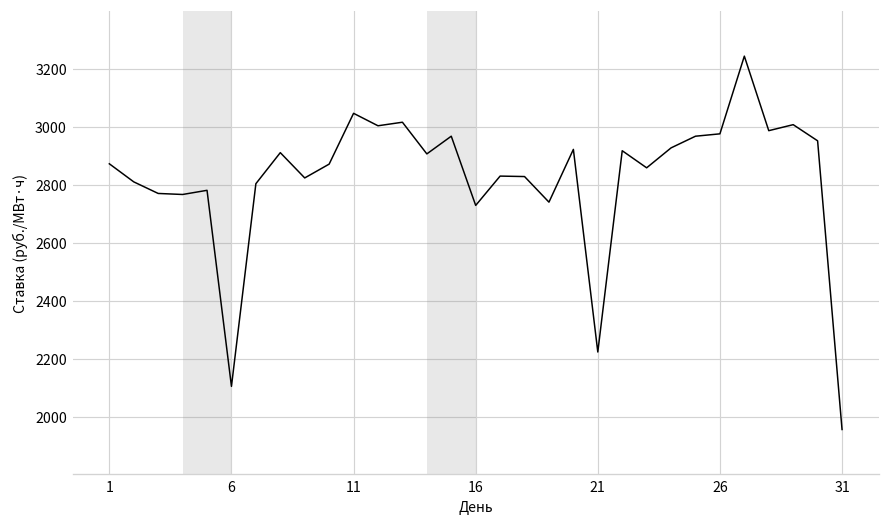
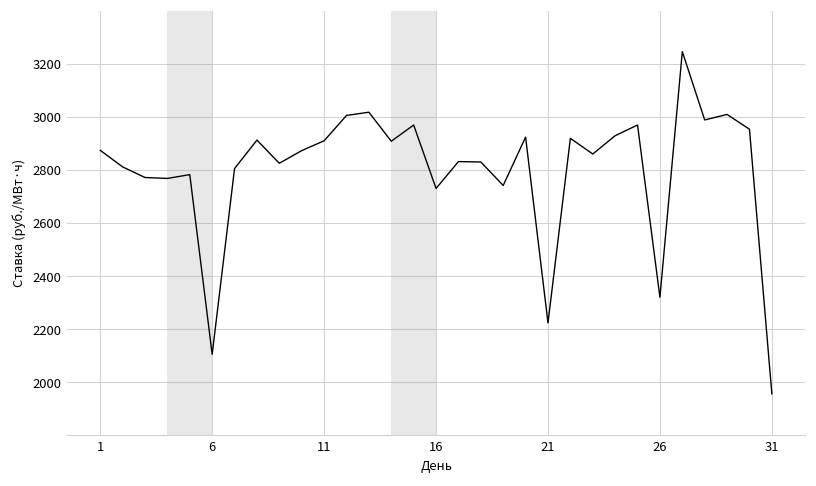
  {
    "1": 2870,
    "6": 2110,
-   "11": 3050,
+   "11": 2910,
    "16": 2730,
    "21": 2220,
-   "26": 2980,
+   "26": 2320,
    "31": 1960
  }
